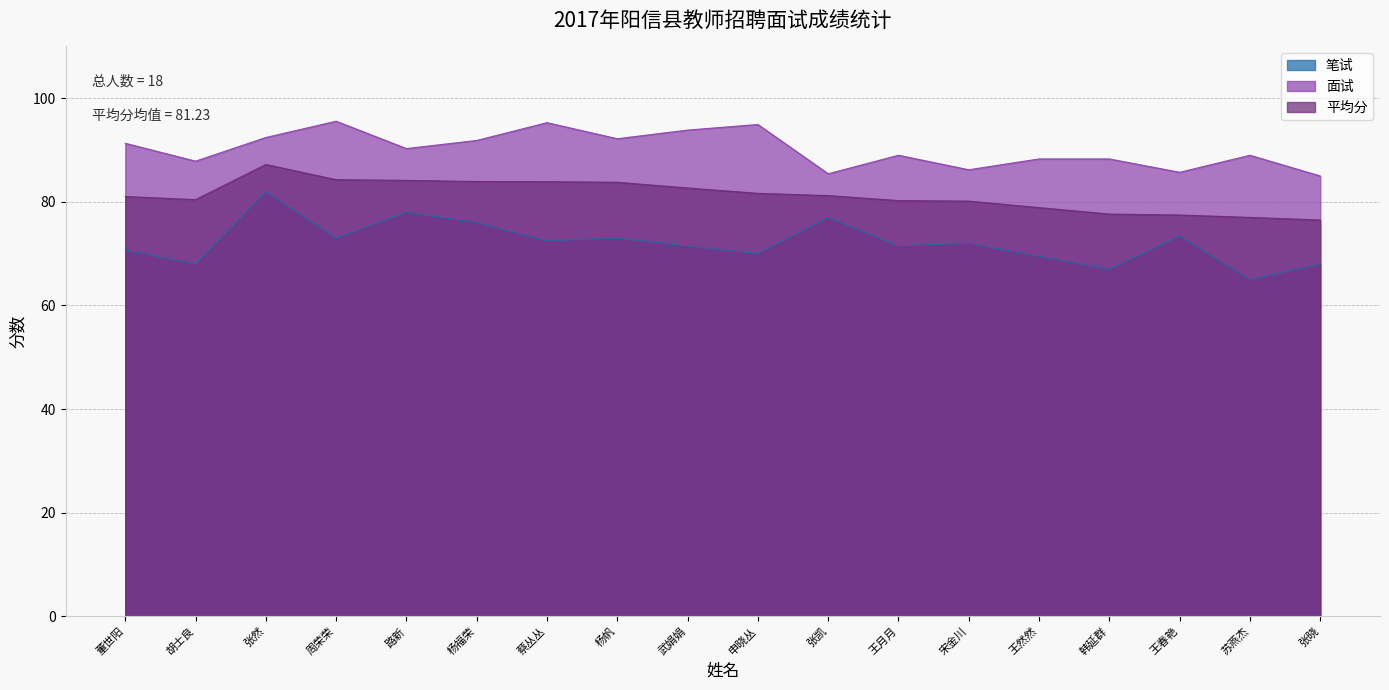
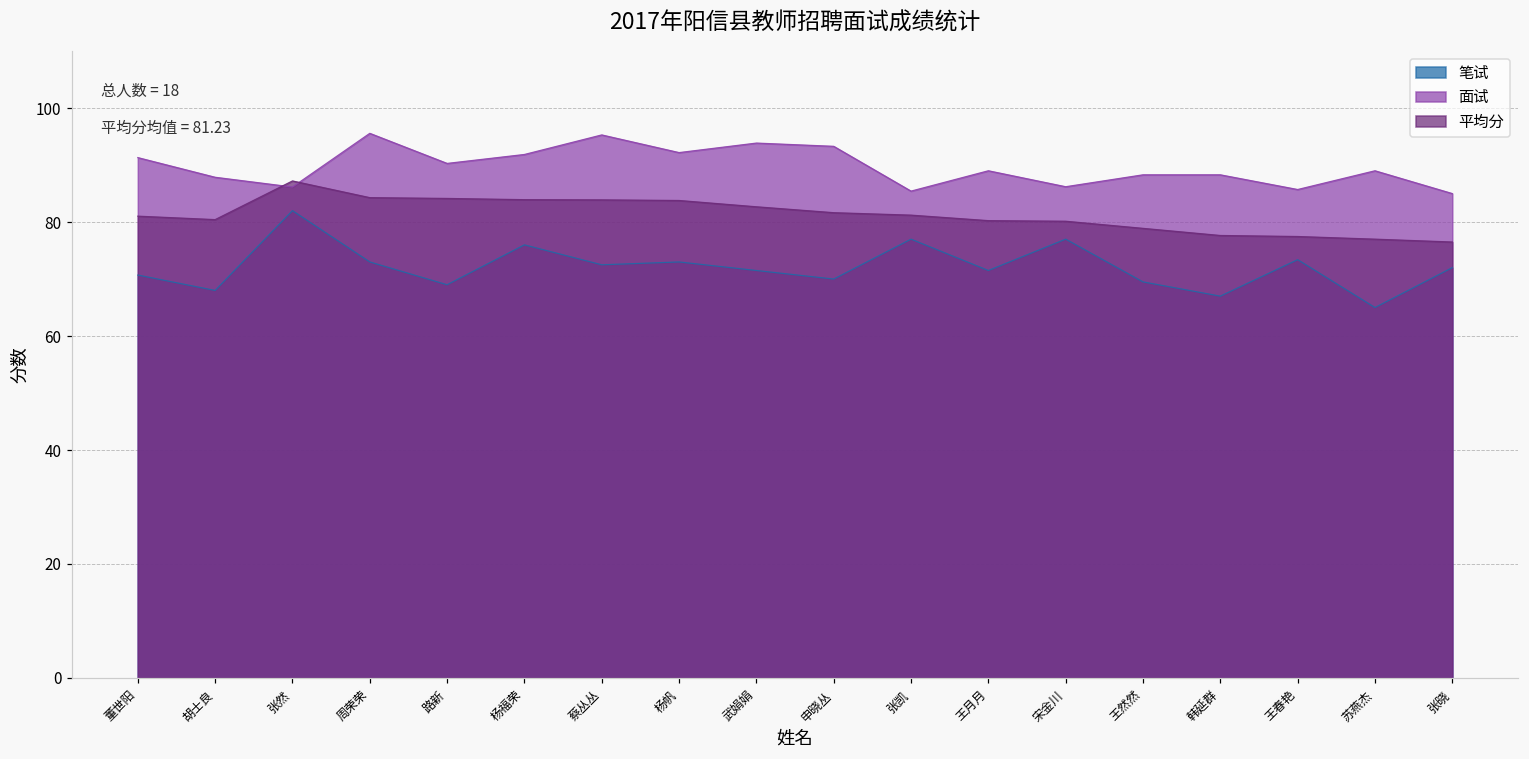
  {
    "笔试": {
      "董世阳": 71,
      "胡士良": 68,
      "张然": 82,
      "周荣荣": 73,
-     "路新": 78,
+     "路新": 69,
      "杨福荣": 76,
      "蔡丛丛": 73,
      "杨帆": 73,
      "武娟娟": 72,
      "申晓丛": 70,
      "张凯": 77,
      "王月月": 72,
-     "宋金川": 72,
+     "宋金川": 77,
      "王然然": 70,
      "韩延群": 67,
      "王春艳": 73,
      "苏燕杰": 65,
-     "张晓": 68
+     "张晓": 72
    },
    "面试": {
      "胡士良": 88,
-     "张然": 92,
+     "张然": 86,
      "周荣荣": 96,
      "路新": 90,
      "杨福荣": 92,
      "蔡丛丛": 95,
      "杨帆": 92,
      "武娟娟": 94,
-     "申晓丛": 95,
+     "申晓丛": 93,
      "张凯": 85,
      "王月月": 89,
      "宋金川": 86,
      "王然然": 88,
      "韩延群": 88,
      "王春艳": 86,
      "苏燕杰": 89,
      "张晓": 85
    },
    "平均分": {
      "董世阳": 81,
      "胡士良": 80,
      "张然": 87,
      "周荣荣": 84,
      "路新": 84,
      "杨福荣": 84,
      "蔡丛丛": 84,
      "杨帆": 84,
      "武娟娟": 83,
      "申晓丛": 82,
      "张凯": 81,
      "王月月": 80,
      "宋金川": 80,
      "王然然": 79,
      "韩延群": 78,
      "王春艳": 77,
      "苏燕杰": 77,
      "张晓": 77
    }
  }
